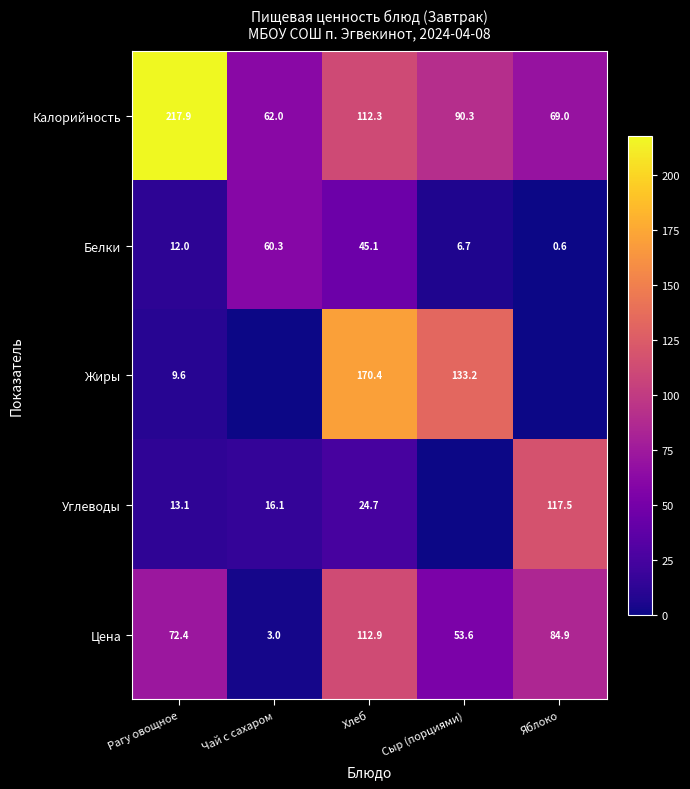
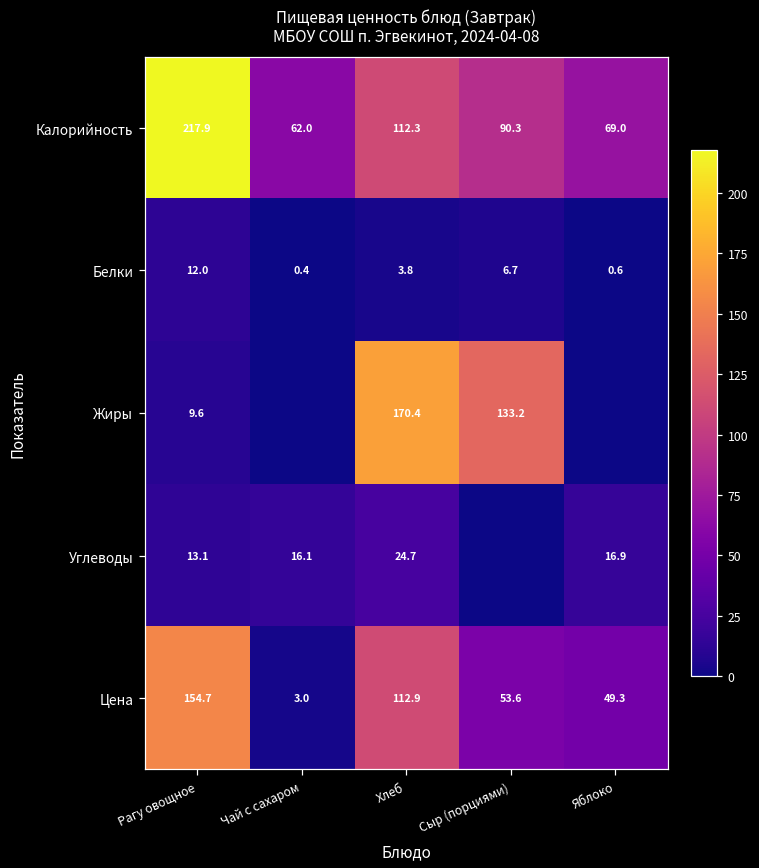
  {
    "Калорийность": {
      "Рагу овощное": 217.9,
      "Чай с сахаром": 62.0,
      "Хлеб": 112.3,
      "Сыр (порциями)": 90.3,
      "Яблоко": 69.0
    },
    "Белки": {
      "Рагу овощное": 12.0,
-     "Чай с сахаром": 60.3,
-     "Хлеб": 45.1,
+     "Чай с сахаром": 0.4,
+     "Хлеб": 3.8,
      "Сыр (порциями)": 6.7,
      "Яблоко": 0.6
    },
    "Жиры": {
      "Рагу овощное": 9.6,
      "Хлеб": 170.4,
      "Сыр (порциями)": 133.2
    },
    "Углеводы": {
      "Рагу овощное": 13.1,
      "Чай с сахаром": 16.1,
      "Хлеб": 24.7,
-     "Яблоко": 117.5
+     "Яблоко": 16.9
    },
    "Цена": {
-     "Рагу овощное": 72.4,
+     "Рагу овощное": 154.7,
      "Чай с сахаром": 3.0,
      "Хлеб": 112.9,
      "Сыр (порциями)": 53.6,
-     "Яблоко": 84.9
+     "Яблоко": 49.3
    }
  }
